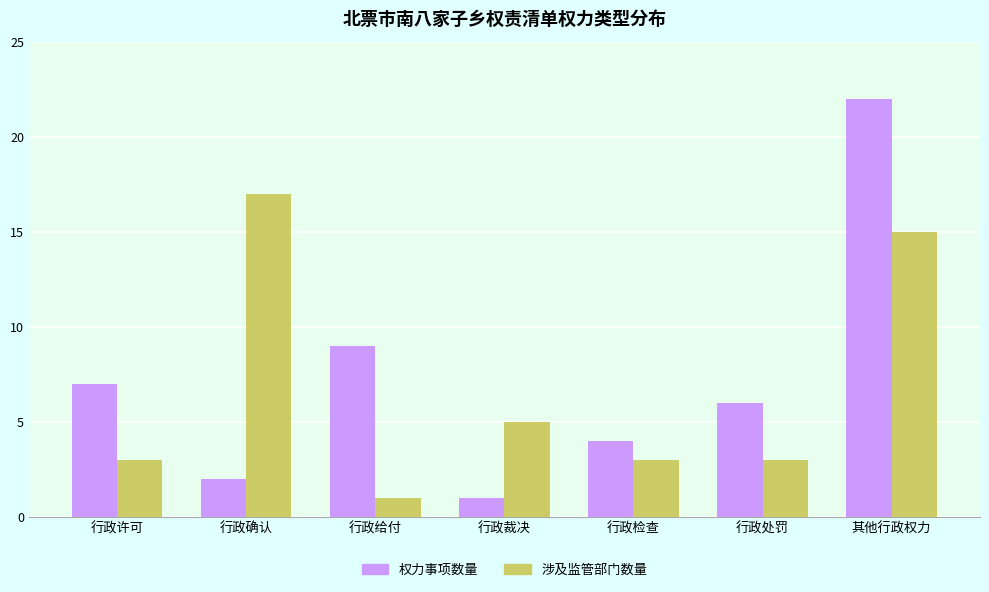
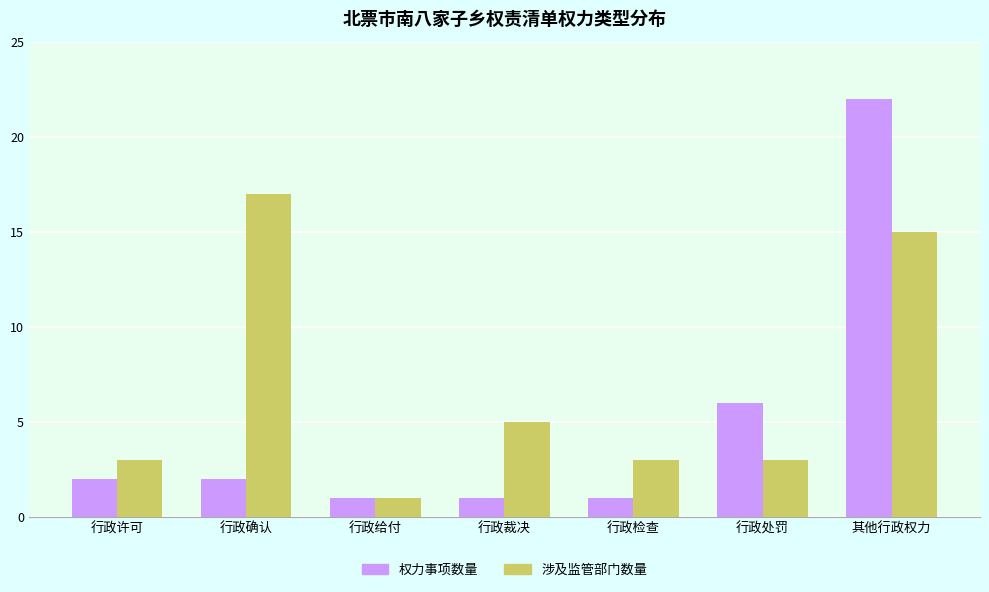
  {
    "权力事项数量": {
-     "行政许可": 7,
+     "行政许可": 2,
      "行政确认": 2,
-     "行政给付": 9,
+     "行政给付": 1,
      "行政裁决": 1,
-     "行政检查": 4,
+     "行政检查": 1,
      "行政处罚": 6,
      "其他行政权力": 22
    },
    "涉及监管部门数量": {
      "行政许可": 3,
      "行政确认": 17,
      "行政给付": 1,
      "行政裁决": 5,
      "行政检查": 3,
      "行政处罚": 3,
      "其他行政权力": 15
    }
  }
